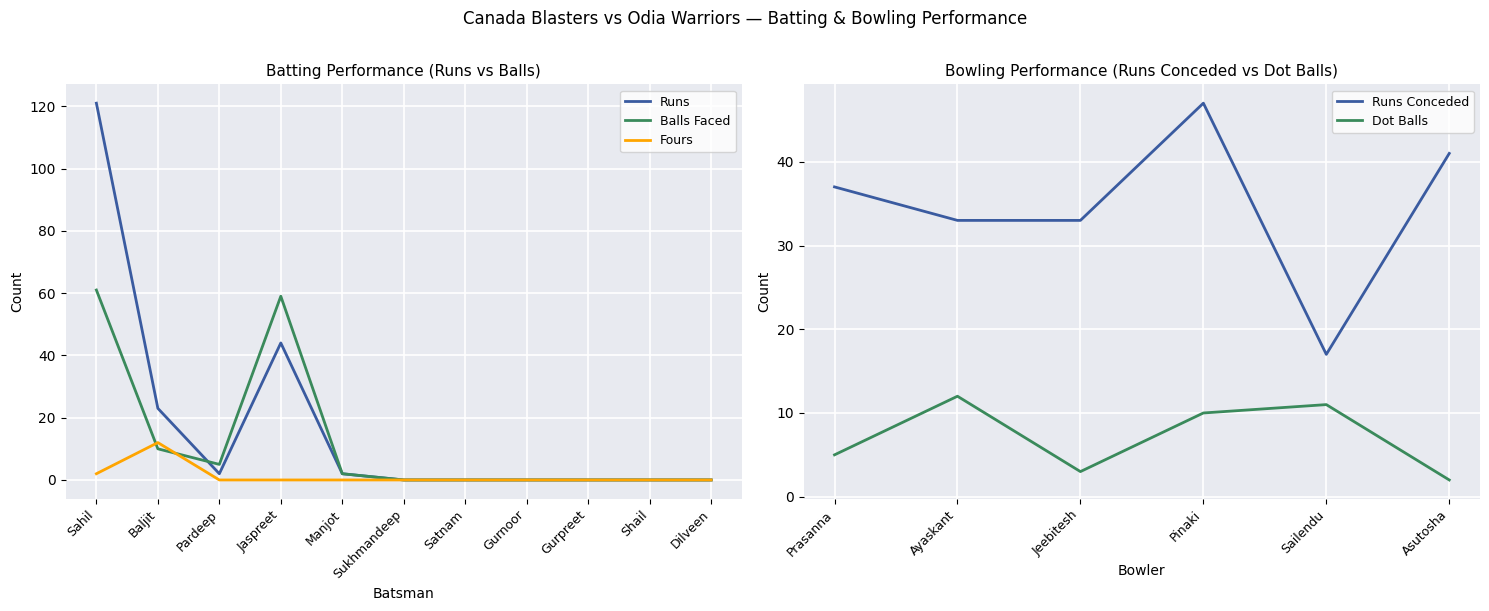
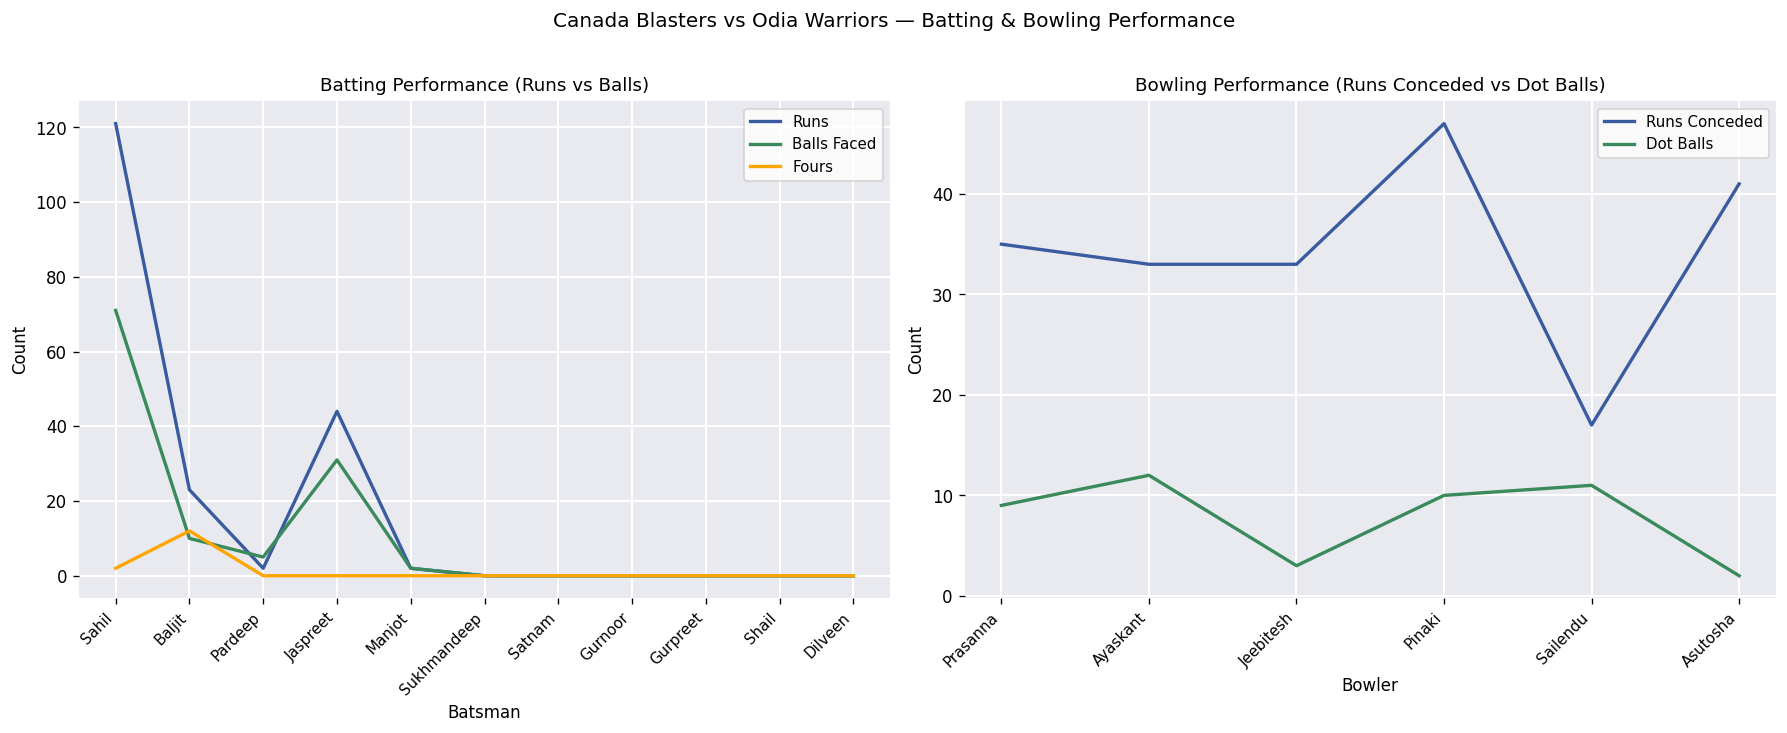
  {
    "Batting Performance (Runs vs Balls)": {
      "Runs": {
        "Sahil": 121,
        "Baljit": 23,
        "Pardeep": 2,
        "Jaspreet": 44
      },
      "Balls Faced": {
-       "Sahil": 61,
+       "Sahil": 71,
        "Baljit": 10,
        "Pardeep": 5,
-       "Jaspreet": 59
+       "Jaspreet": 31
      },
      "Fours": {
        "Sahil": 2,
        "Baljit": 12,
        "Pardeep": 0,
        "Jaspreet": 0,
        "Manjot": 0
      }
    },
    "Bowling Performance (Runs Conceded vs Dot Balls)": {
      "Runs Conceded": {
-       "Prasanna": 37,
+       "Prasanna": 35,
        "Ayaskant": 33,
        "Jeebitesh": 33,
        "Pinaki": 47,
        "Sailendu": 17,
        "Asutosha": 41
      },
      "Dot Balls": {
-       "Prasanna": 5,
+       "Prasanna": 9,
        "Ayaskant": 12,
        "Jeebitesh": 3,
        "Pinaki": 10,
        "Sailendu": 11,
        "Asutosha": 2
      }
    }
  }
